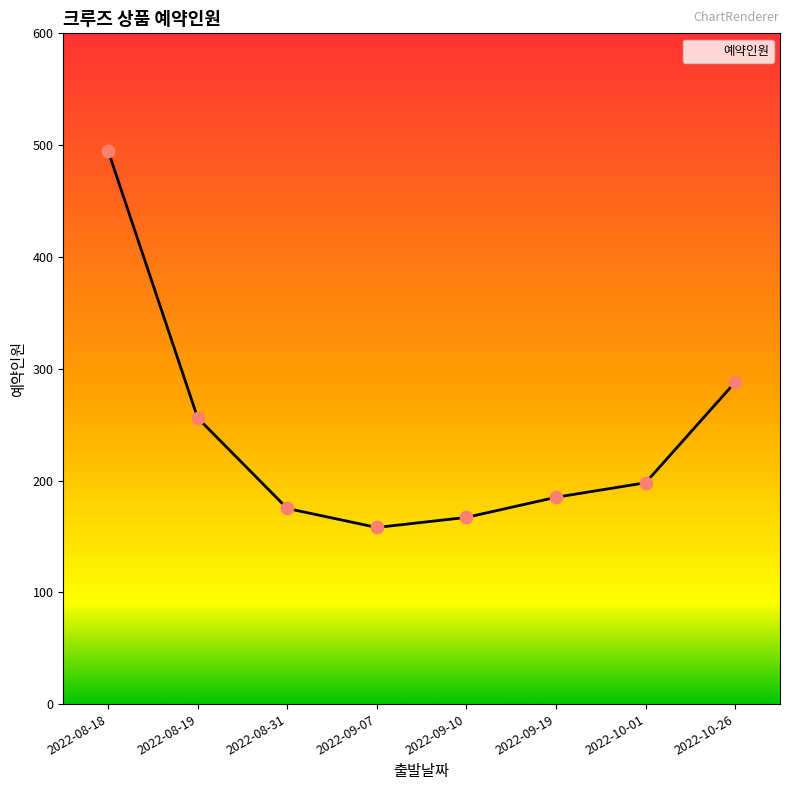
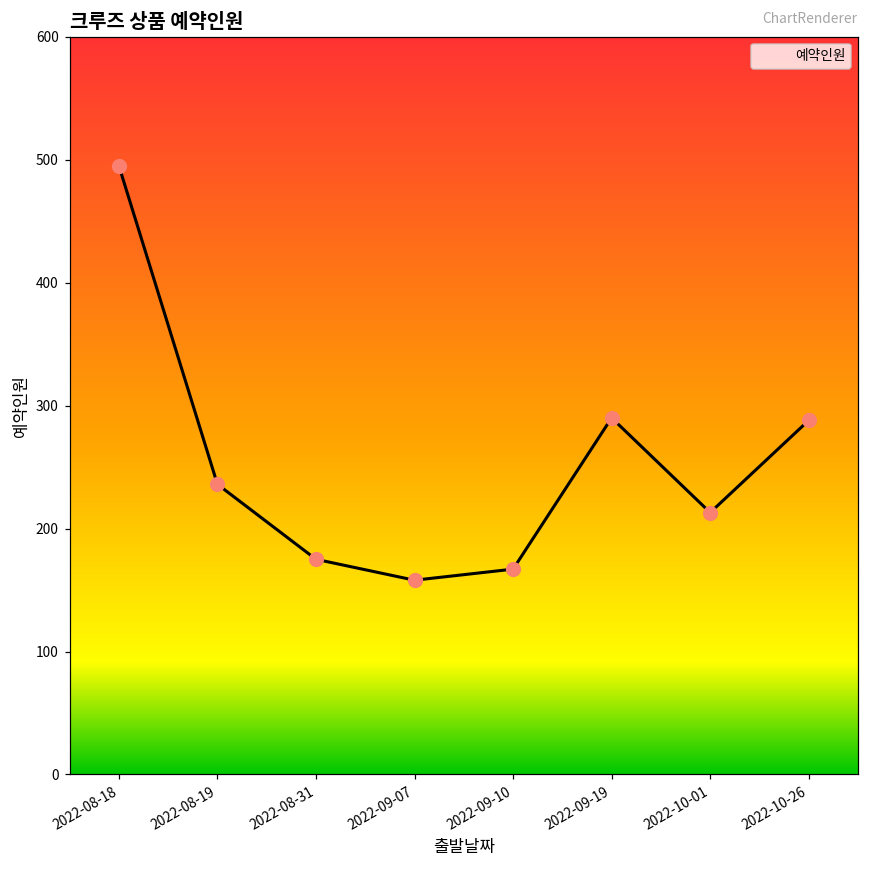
  {
    "2022-08-18": 495,
-   "2022-08-19": 256,
+   "2022-08-19": 236,
    "2022-08-31": 175,
    "2022-09-07": 158,
    "2022-09-10": 167,
-   "2022-09-19": 185,
-   "2022-10-01": 198,
+   "2022-09-19": 290,
+   "2022-10-01": 213,
    "2022-10-26": 288
  }
